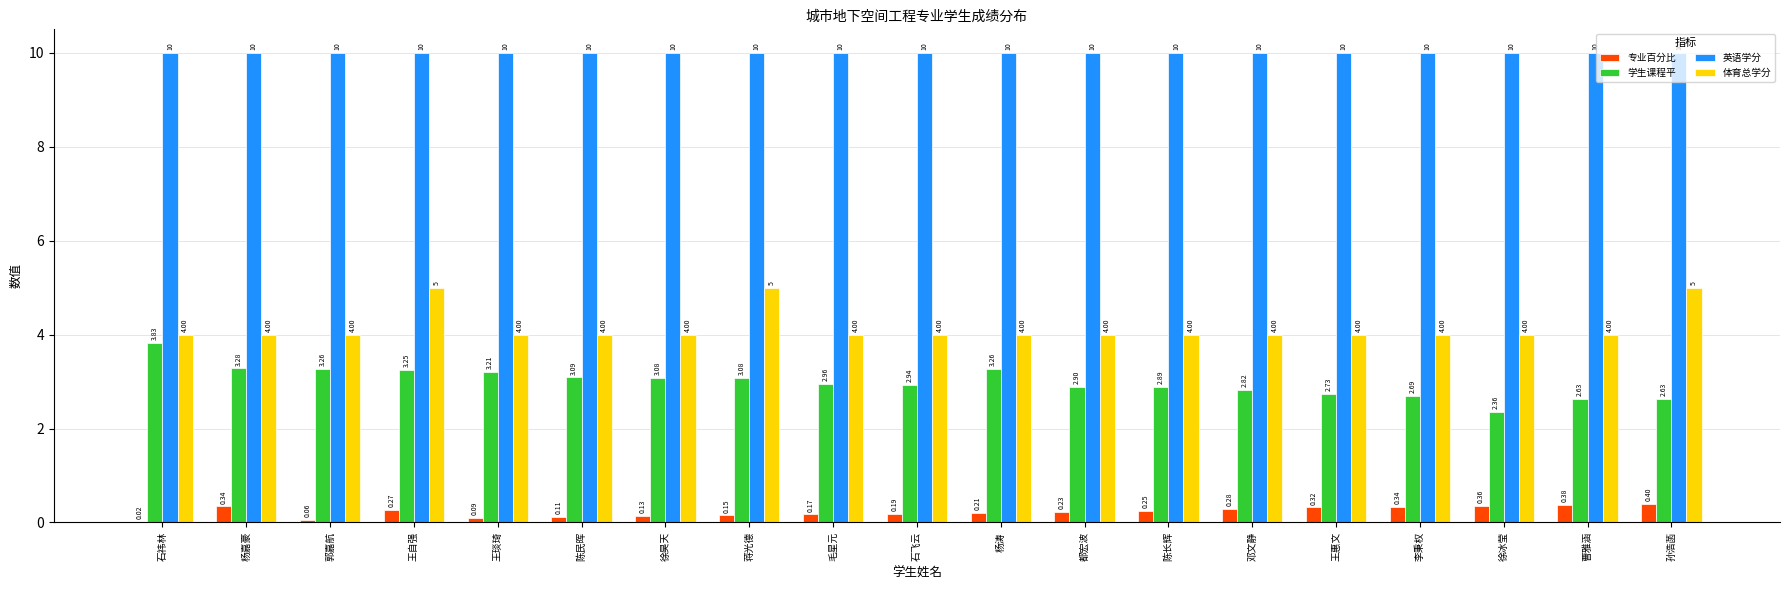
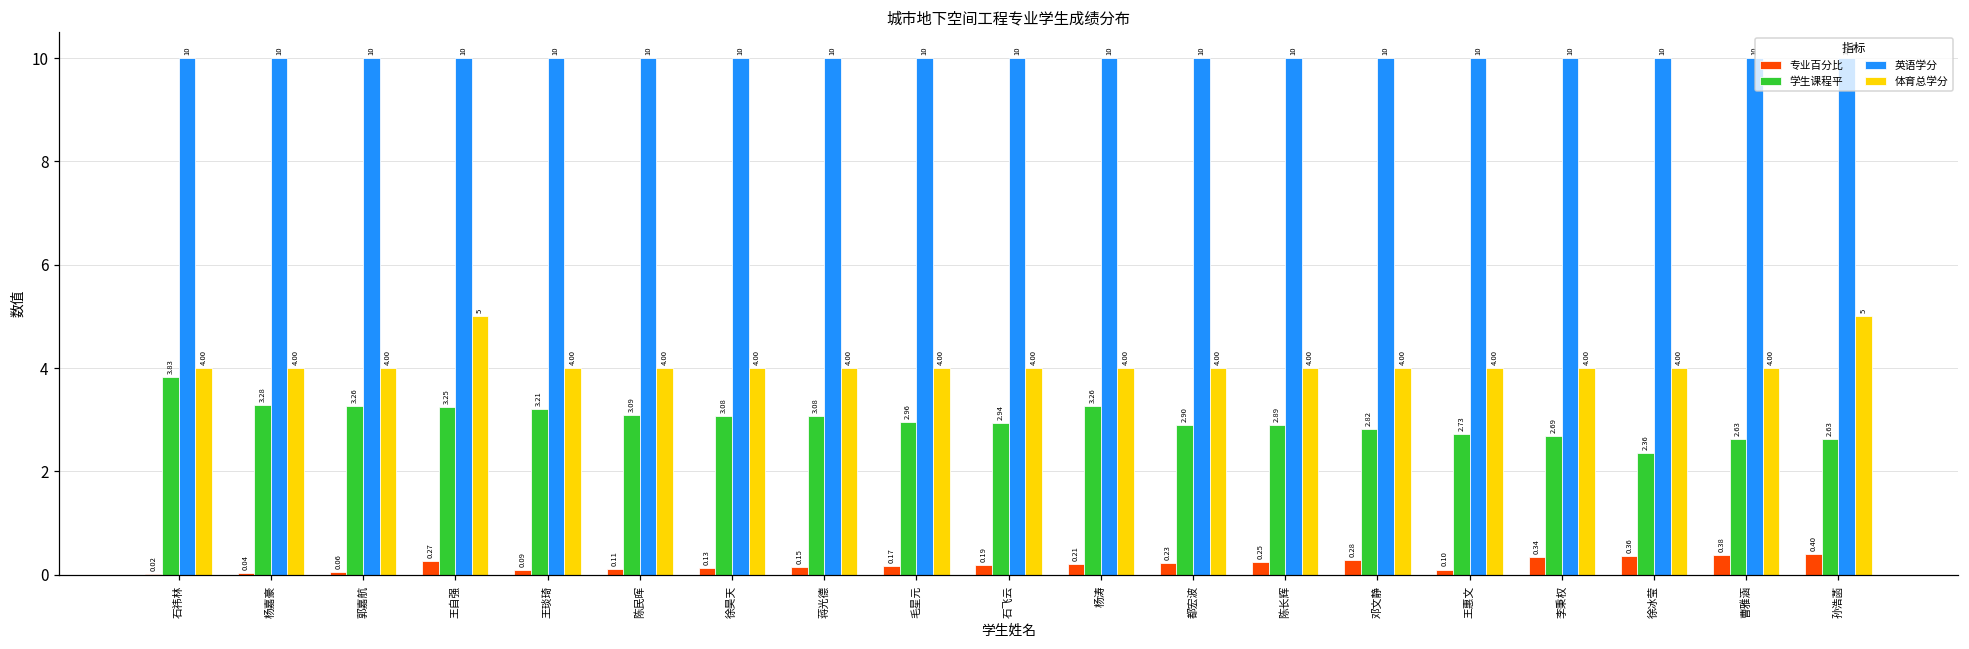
  {
    "专业百分比": {
      "石祎林": 0.02,
-     "杨嘉豪": 0.34,
+     "杨嘉豪": 0.04,
      "郭嘉航": 0.06,
      "王自强": 0.27,
      "王琰琦": 0.09,
      "陈民晖": 0.11,
      "徐昊天": 0.13,
      "蒋光德": 0.15,
      "毛星元": 0.17,
      "石飞云": 0.19,
      "杨涛": 0.21,
      "都宏波": 0.23,
      "陈长辉": 0.25,
      "邓文静": 0.28,
-     "王惠文": 0.32,
+     "王惠文": 0.10,
      "李秉权": 0.34,
      "徐冰莹": 0.36,
      "曹雅涵": 0.38,
      "孙浩菡": 0.40
    },
    "学生课程平": {
      "石祎林": 3.83,
      "杨嘉豪": 3.28,
      "郭嘉航": 3.26,
      "王自强": 3.25,
      "王琰琦": 3.21,
      "陈民晖": 3.09,
      "徐昊天": 3.08,
      "蒋光德": 3.08,
      "毛星元": 2.96,
      "石飞云": 2.94,
      "杨涛": 3.26,
      "都宏波": 2.90,
      "陈长辉": 2.89,
      "邓文静": 2.82,
      "王惠文": 2.73,
      "李秉权": 2.69,
      "徐冰莹": 2.36,
      "曹雅涵": 2.63,
      "孙浩菡": 2.63
    },
    "英语学分": {
      "石祎林": 10,
      "杨嘉豪": 10,
      "郭嘉航": 10,
      "王自强": 10,
      "王琰琦": 10,
      "陈民晖": 10,
      "徐昊天": 10,
      "蒋光德": 10,
      "毛星元": 10,
      "石飞云": 10,
      "杨涛": 10,
      "都宏波": 10,
      "陈长辉": 10,
      "邓文静": 10,
      "王惠文": 10,
      "李秉权": 10,
      "徐冰莹": 10
    },
    "体育总学分": {
      "石祎林": 4.00,
      "杨嘉豪": 4.00,
      "郭嘉航": 4.00,
      "王自强": 5,
      "王琰琦": 4.00,
      "陈民晖": 4.00,
      "徐昊天": 4.00,
-     "蒋光德": 5,
+     "蒋光德": 4.00,
      "毛星元": 4.00,
      "石飞云": 4.00,
      "杨涛": 4.00,
      "都宏波": 4.00,
      "陈长辉": 4.00,
      "邓文静": 4.00,
      "王惠文": 4.00,
      "李秉权": 4.00,
      "徐冰莹": 4.00,
      "曹雅涵": 4.00,
      "孙浩菡": 5
    }
  }
